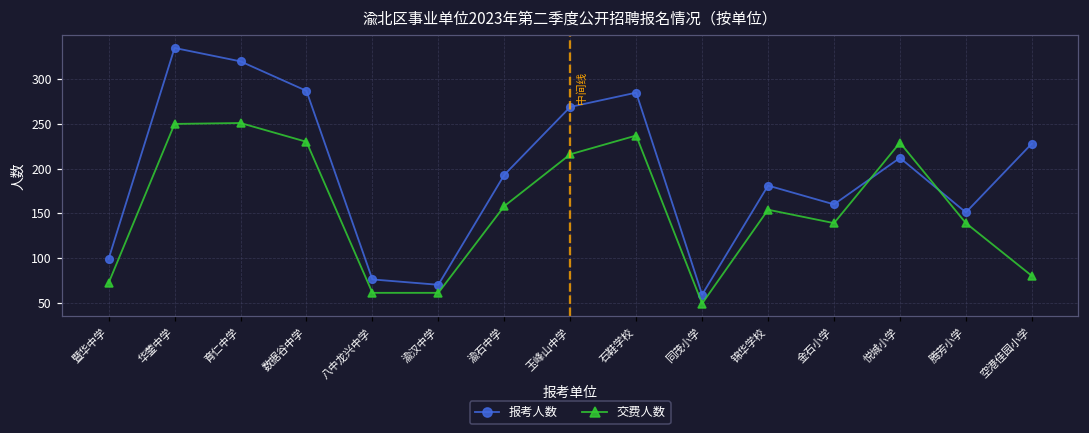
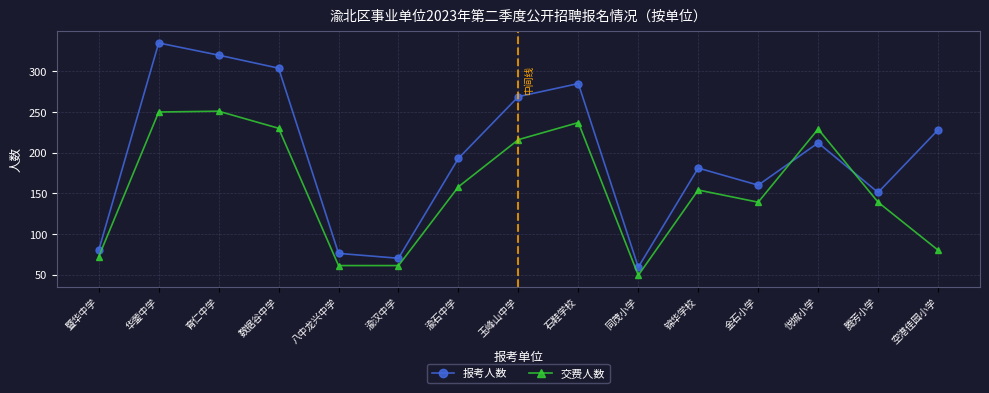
  {
    "报考人数": {
-     "暨华中学": 100,
+     "暨华中学": 80,
      "华蓥中学": 340,
      "育仁中学": 320,
-     "数据谷中学": 290,
+     "数据谷中学": 300,
      "八中龙兴中学": 80,
      "渝汉中学": 70,
      "渝石中学": 190,
      "玉峰山中学": 270,
      "石鞋学校": 290,
      "同茂小学": 60,
      "锦华学校": 180,
      "金石小学": 160,
      "悦城小学": 210,
      "腾芳小学": 150,
      "空港佳园小学": 230
    },
    "交费人数": {
      "暨华中学": 70,
      "华蓥中学": 250,
      "育仁中学": 250,
      "数据谷中学": 230,
      "八中龙兴中学": 60,
      "渝汉中学": 60,
      "渝石中学": 160,
      "玉峰山中学": 220,
      "石鞋学校": 240,
      "同茂小学": 50,
      "锦华学校": 150,
      "金石小学": 140,
      "悦城小学": 230,
      "腾芳小学": 140,
      "空港佳园小学": 80
    }
  }
